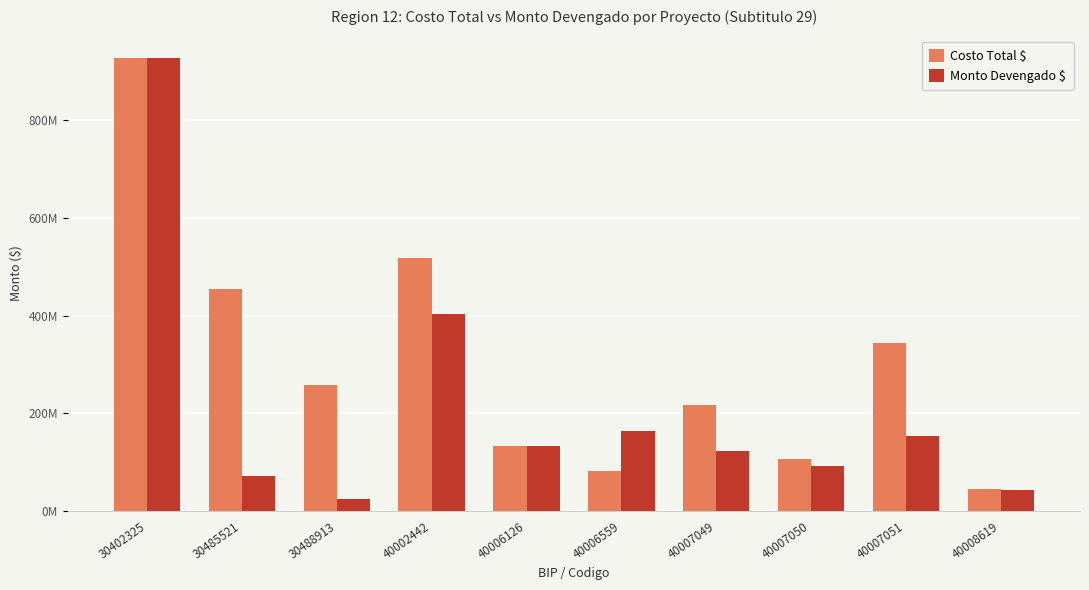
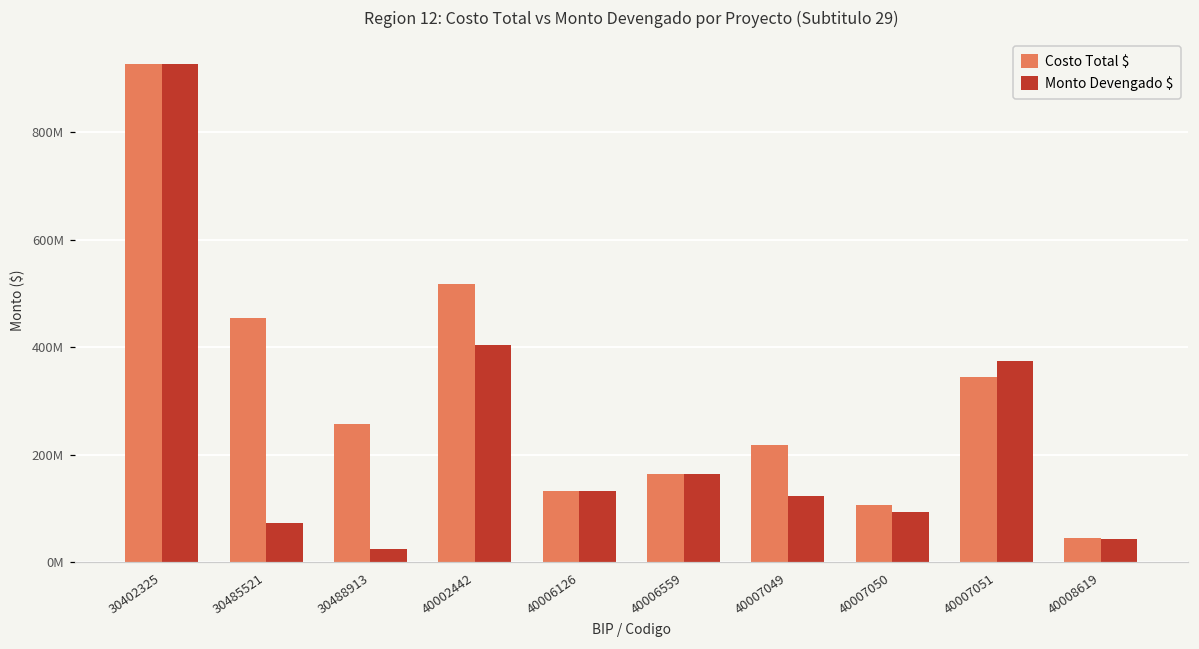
  {
    "Costo Total $": {
      "30402325": 930000000,
      "30485521": 450000000,
      "30488913": 260000000,
      "40002442": 520000000,
      "40006126": 130000000,
-     "40006559": 80000000,
+     "40006559": 160000000,
      "40007049": 220000000,
      "40007050": 110000000,
      "40007051": 340000000,
      "40008619": 40000000
    },
    "Monto Devengado $": {
      "30402325": 930000000,
      "30485521": 70000000,
      "30488913": 20000000,
      "40002442": 400000000,
      "40006126": 130000000,
      "40006559": 160000000,
      "40007049": 120000000,
      "40007050": 90000000,
-     "40007051": 150000000,
+     "40007051": 370000000,
      "40008619": 40000000
    }
  }
